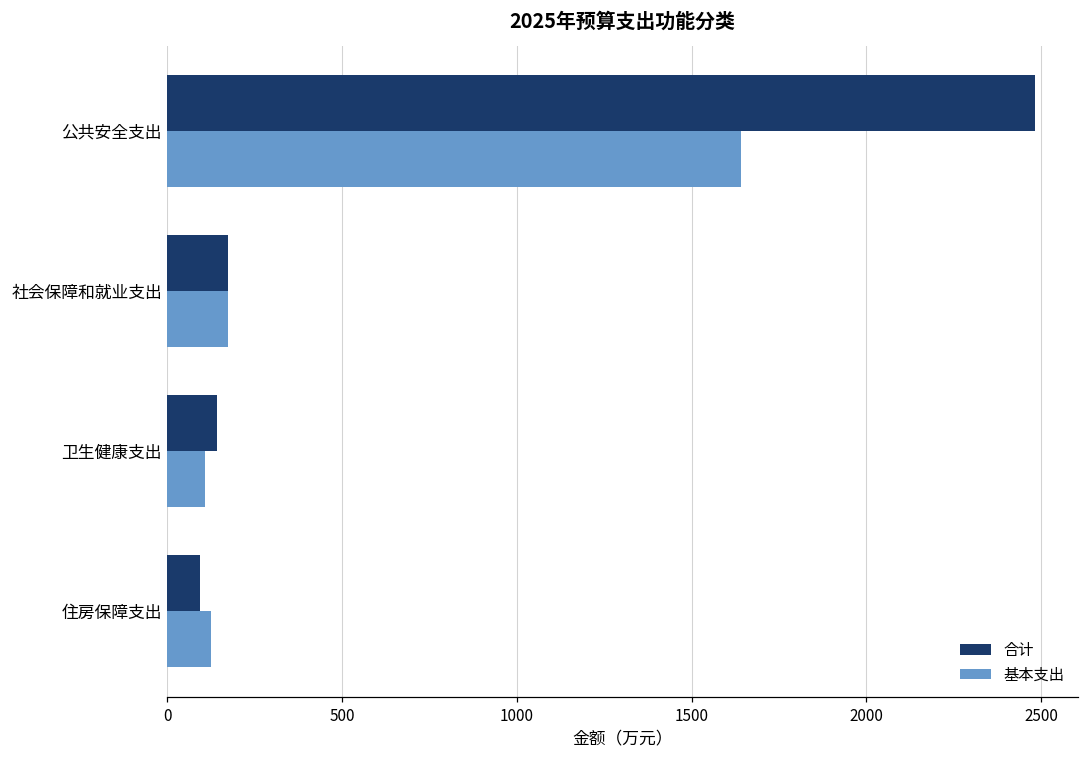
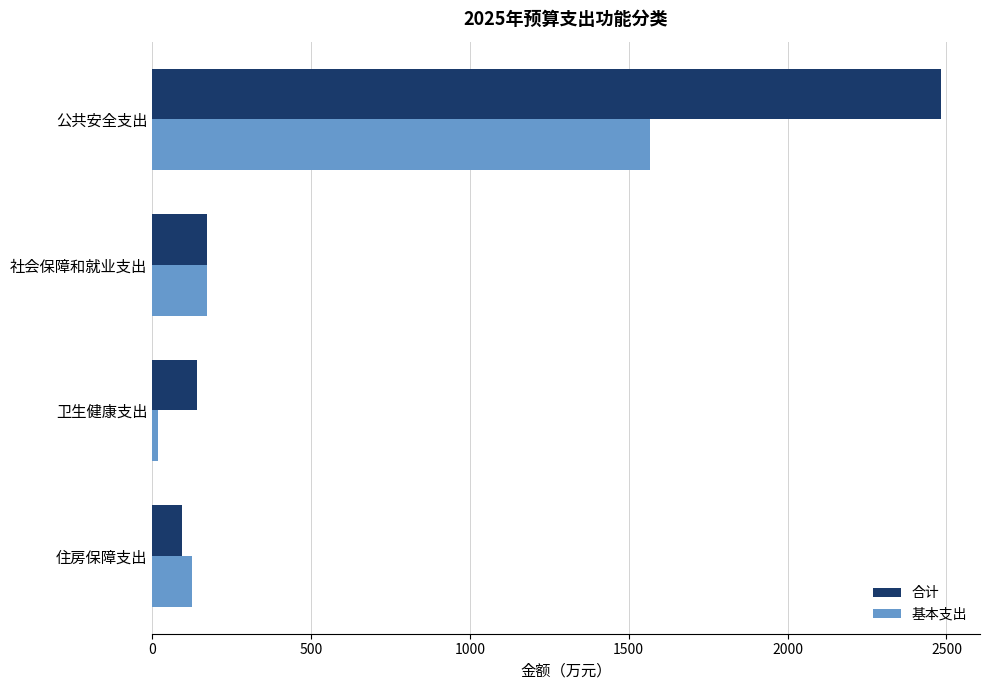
  {
    "合计": {
      "公共安全支出": 2480,
      "社会保障和就业支出": 170,
      "卫生健康支出": 140,
      "住房保障支出": 90
    },
    "基本支出": {
-     "公共安全支出": 1640,
+     "公共安全支出": 1570,
      "社会保障和就业支出": 170,
-     "卫生健康支出": 110,
+     "卫生健康支出": 20,
      "住房保障支出": 120
    }
  }
